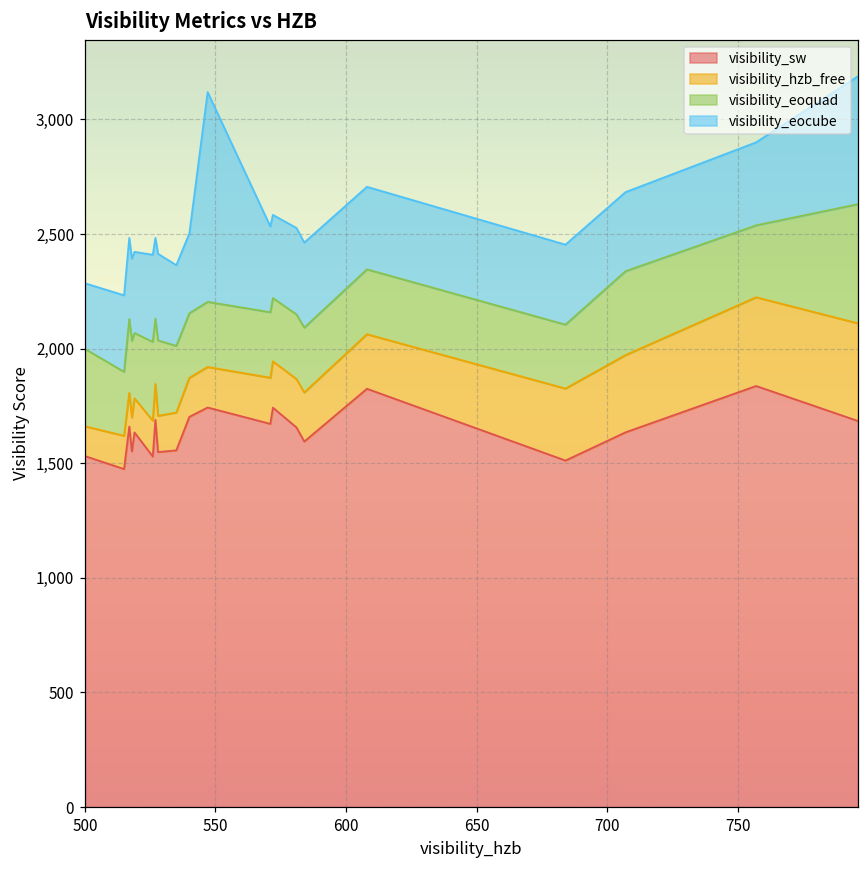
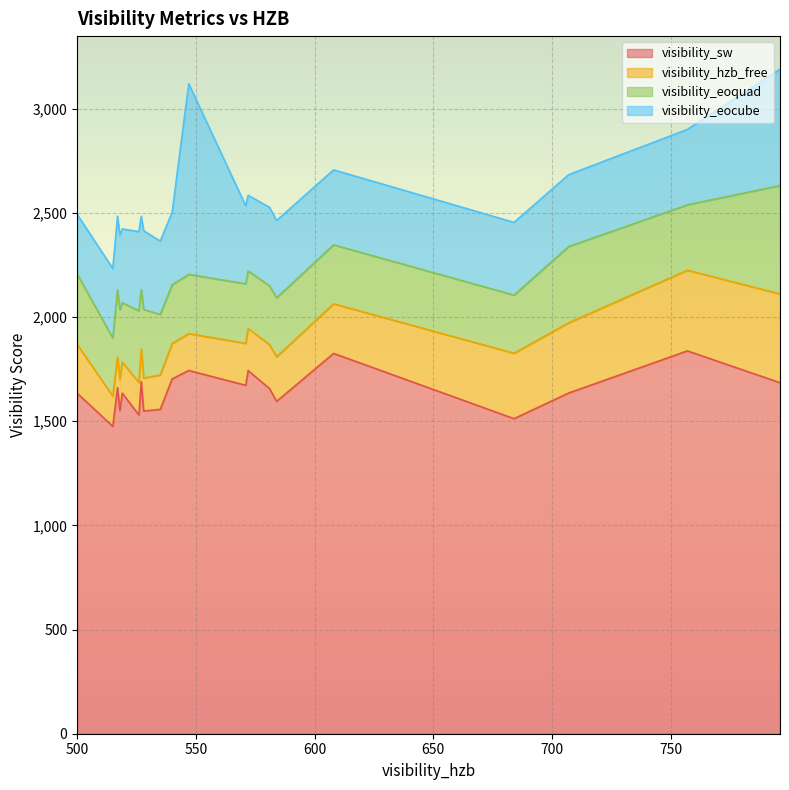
  {
    "visibility_sw": {
-     "500": "1,530"
+     "500": "1,630"
    },
    "visibility_hzb_free": {
-     "500": "130"
+     "500": "230"
    },
    "visibility_eoquad": {
      "500": "340"
    },
    "visibility_eocube": {
      "500": "290"
    }
  }
